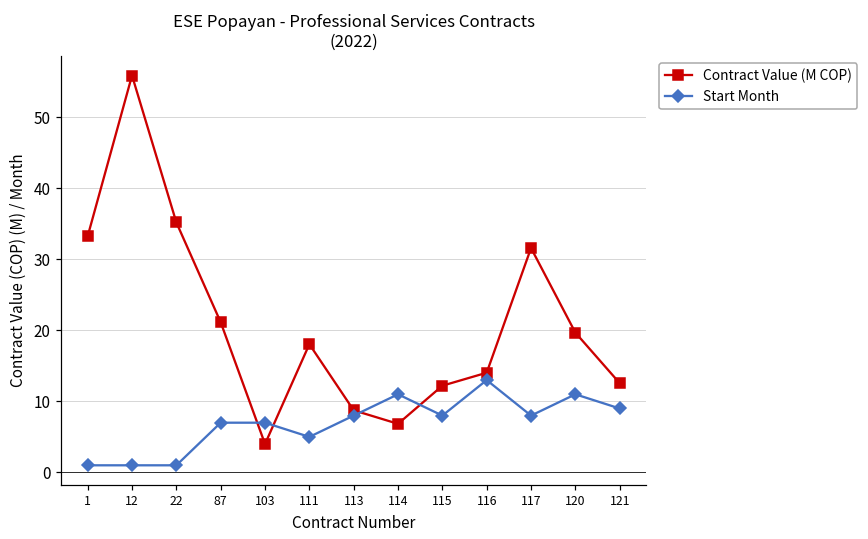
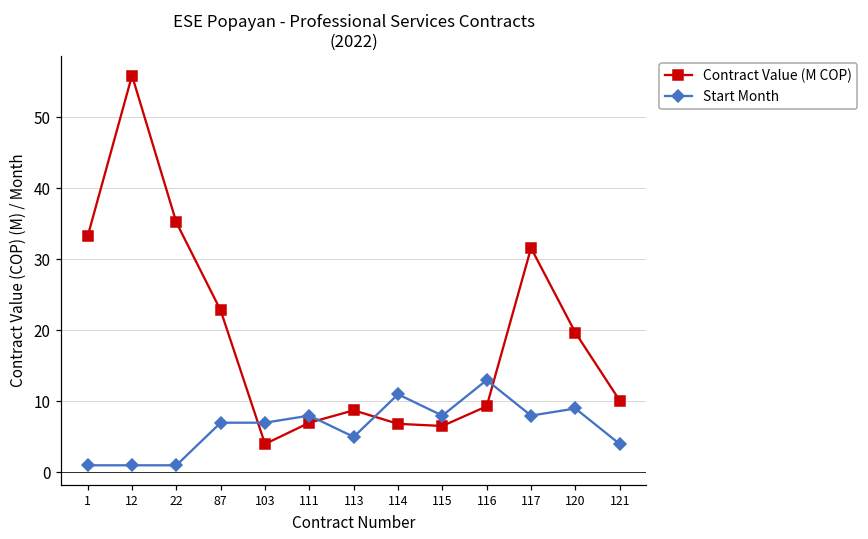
  {
    "Contract Value (M COP)": {
      "1": 33,
      "12": 56,
      "22": 35,
-     "87": 21,
+     "87": 23,
      "103": 4,
-     "111": 18,
+     "111": 7,
      "113": 9,
      "114": 7,
-     "115": 12,
-     "116": 14,
+     "115": 7,
+     "116": 9,
      "117": 32,
      "120": 20,
-     "121": 13
+     "121": 10
    },
    "Start Month": {
      "1": 1,
      "12": 1,
      "22": 1,
      "87": 7,
      "103": 7,
-     "111": 5,
-     "113": 8,
+     "111": 8,
+     "113": 5,
      "114": 11,
      "115": 8,
      "116": 13,
      "117": 8,
-     "120": 11,
-     "121": 9
+     "120": 9,
+     "121": 4
    }
  }
